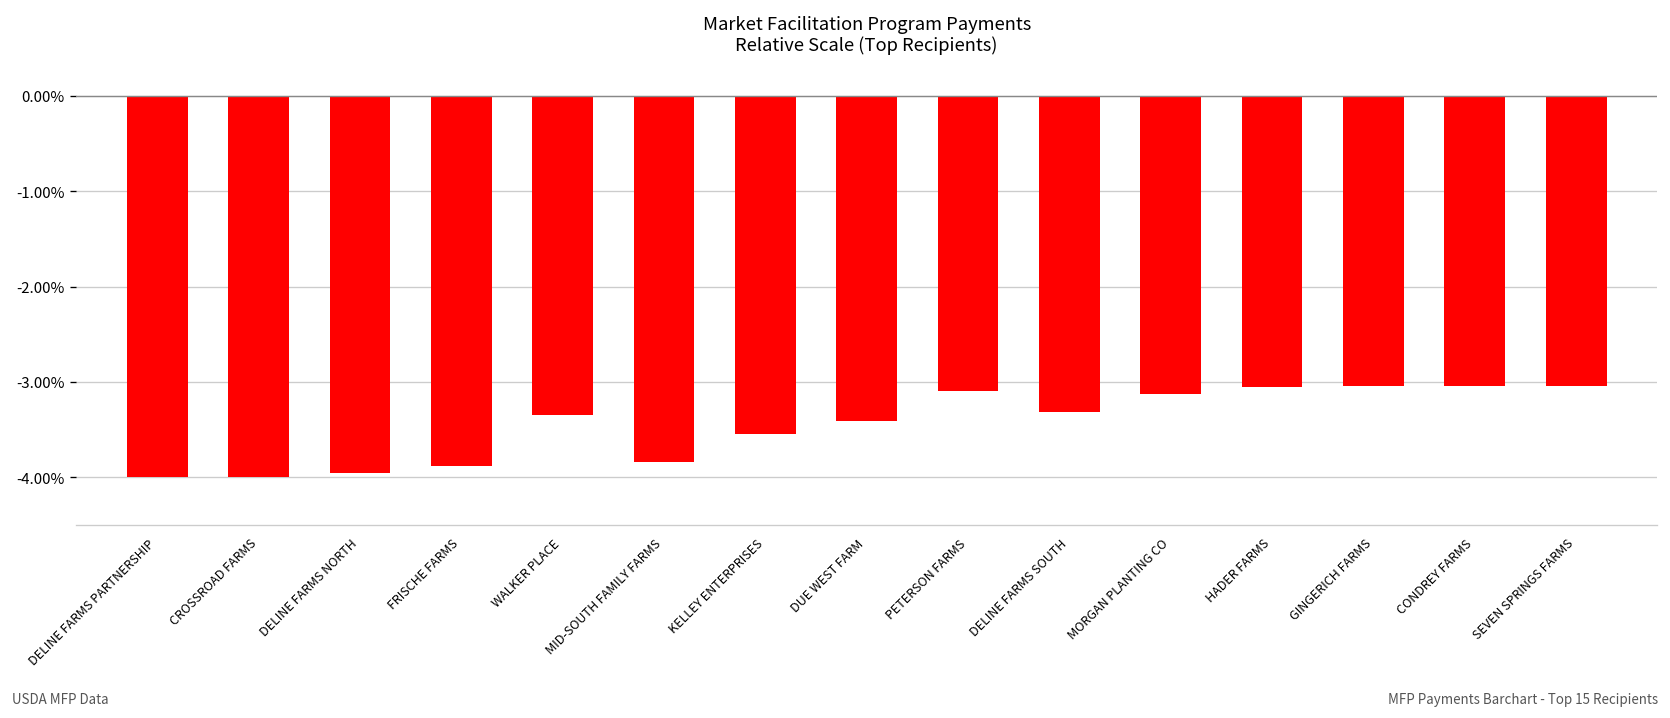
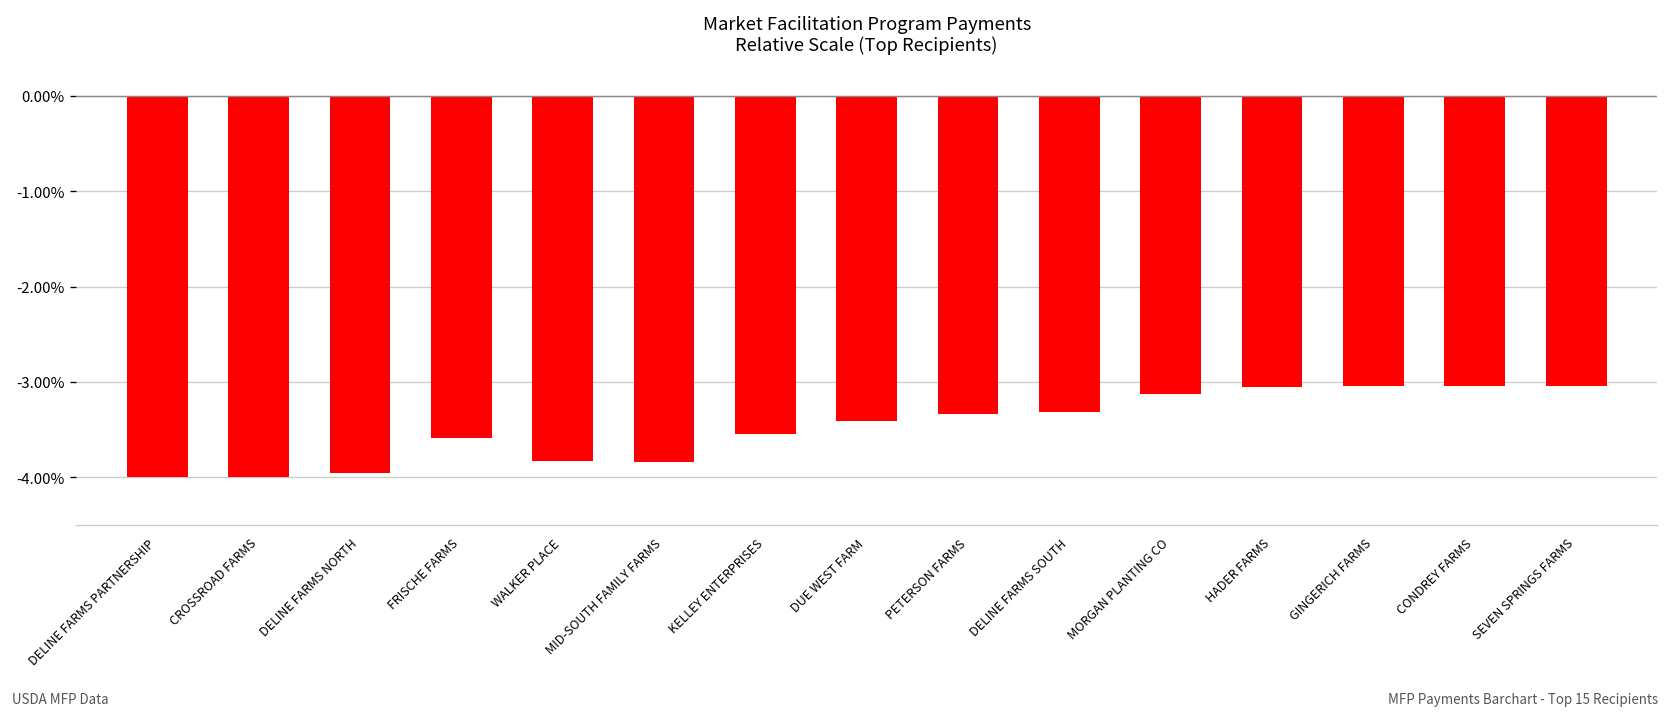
  {
    "DELINE FARMS PARTNERSHIP": "-4.0%",
    "CROSSROAD FARMS": "-4.0%",
    "DELINE FARMS NORTH": "-4.0%",
-   "FRISCHE FARMS": "-3.9%",
-   "WALKER PLACE": "-3.3%",
+   "FRISCHE FARMS": "-3.6%",
+   "WALKER PLACE": "-3.8%",
    "MID-SOUTH FAMILY FARMS": "-3.8%",
    "KELLEY ENTERPRISES": "-3.5%",
    "DUE WEST FARM": "-3.4%",
-   "PETERSON FARMS": "-3.1%",
+   "PETERSON FARMS": "-3.3%",
    "DELINE FARMS SOUTH": "-3.3%",
    "MORGAN PLANTING CO": "-3.1%",
    "HADER FARMS": "-3.1%",
    "GINGERICH FARMS": "-3.0%",
    "CONDREY FARMS": "-3.0%",
    "SEVEN SPRINGS FARMS": "-3.0%"
  }
